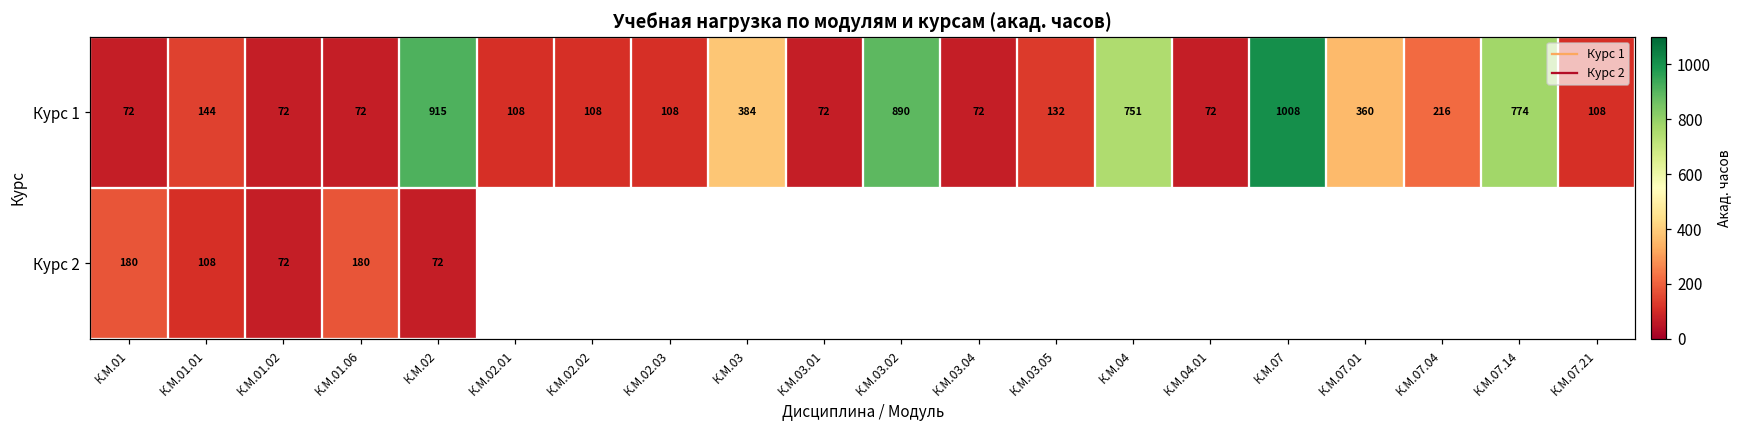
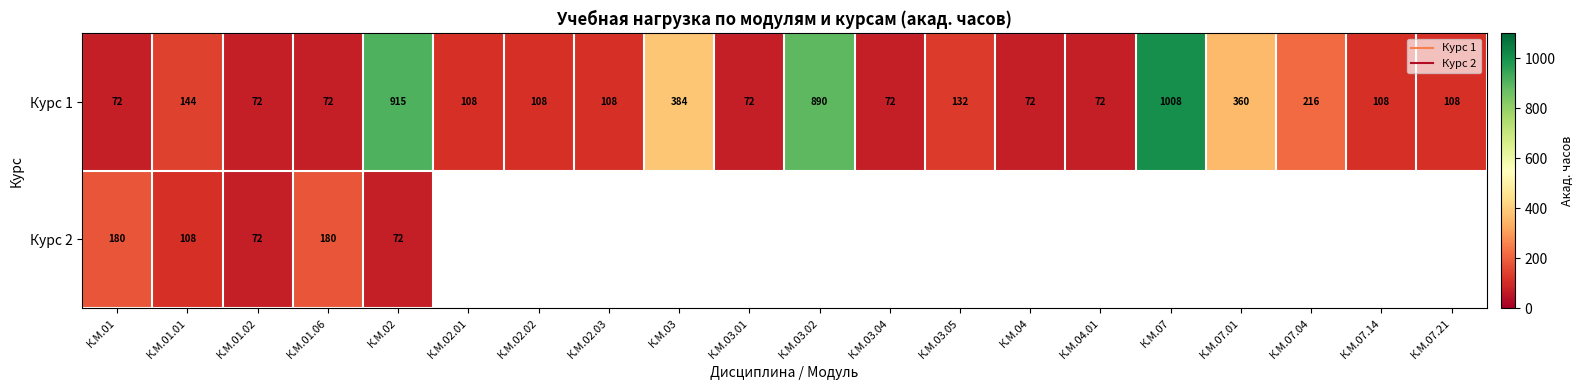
  {
    "Курс 1": {
      "К.М.01": 72,
      "К.М.01.01": 144,
      "К.М.01.02": 72,
      "К.М.01.06": 72,
      "К.М.02": 915,
      "К.М.02.01": 108,
      "К.М.02.02": 108,
      "К.М.02.03": 108,
      "К.М.03": 384,
      "К.М.03.01": 72,
      "К.М.03.02": 890,
      "К.М.03.04": 72,
      "К.М.03.05": 132,
-     "К.М.04": 751,
+     "К.М.04": 72,
      "К.М.04.01": 72,
      "К.М.07": 1008,
      "К.М.07.01": 360,
      "К.М.07.04": 216,
-     "К.М.07.14": 774,
+     "К.М.07.14": 108,
      "К.М.07.21": 108
    },
    "Курс 2": {
      "К.М.01": 180,
      "К.М.01.01": 108,
      "К.М.01.02": 72,
      "К.М.01.06": 180,
      "К.М.02": 72
    }
  }
